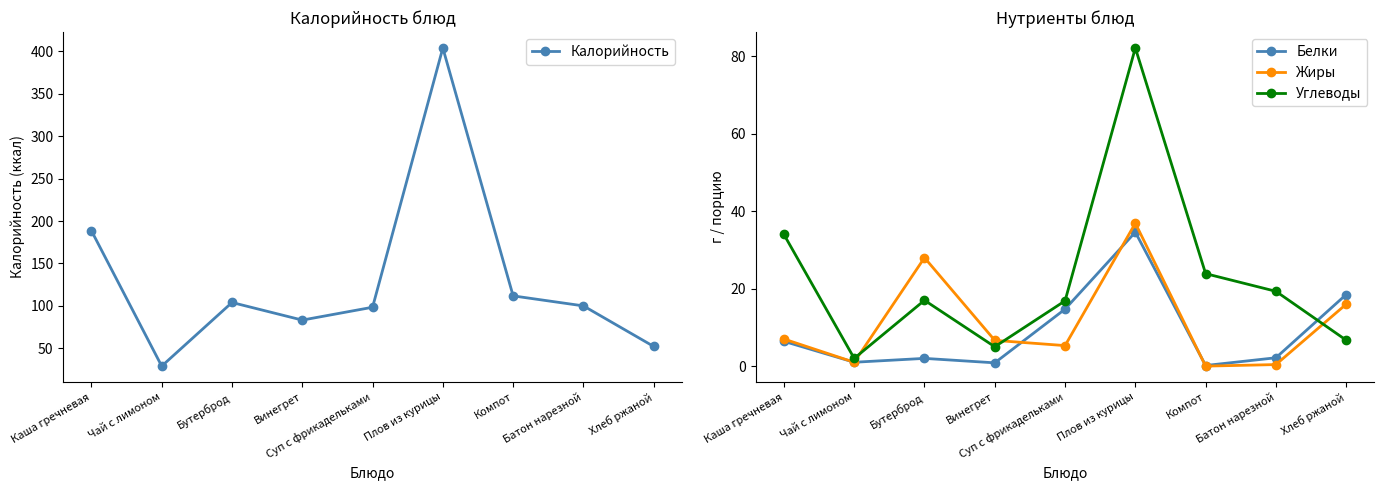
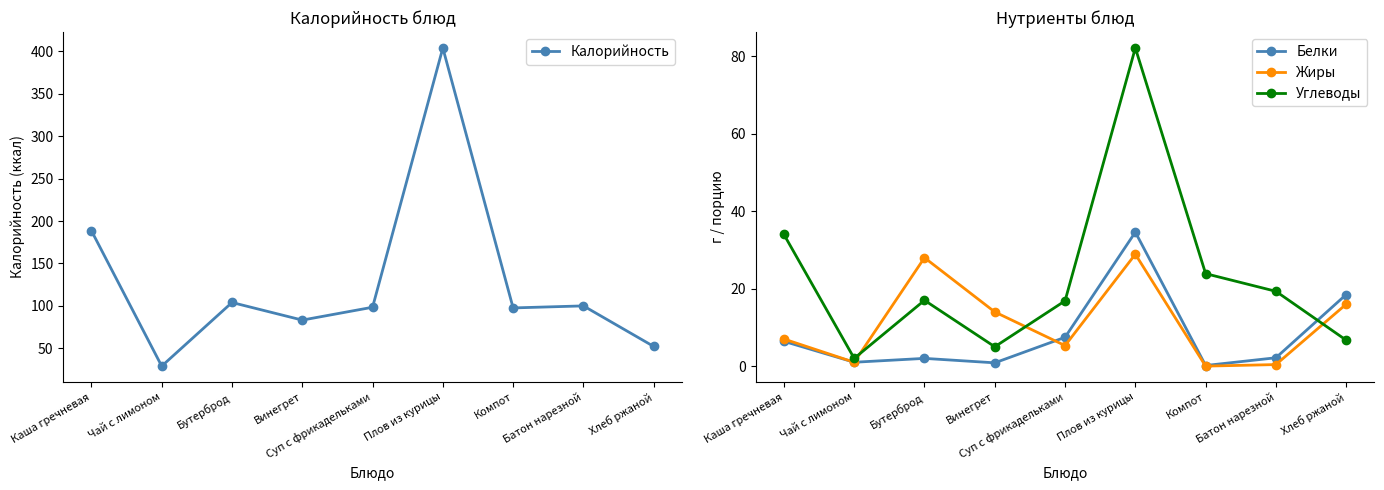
  {
    "Калорийность блюд": {
      "Каша гречневая": 190,
      "Чай с лимоном": 30,
      "Бутерброд": 100,
      "Винегрет": 80,
      "Суп с фрикадельками": 100,
      "Плов из курицы": 400,
-     "Компот": 110,
+     "Компот": 100,
      "Батон нарезной": 100,
      "Хлеб ржаной": 50
    },
    "Нутриенты блюд": {
      "Белки": {
        "Бутерброд": 2,
        "Винегрет": 1,
-       "Суп с фрикадельками": 15,
+       "Суп с фрикадельками": 7,
        "Плов из курицы": 35,
        "Батон нарезной": 2,
        "Хлеб ржаной": 18
      },
      "Жиры": {
        "Бутерброд": 28,
-       "Винегрет": 7,
+       "Винегрет": 14,
        "Суп с фрикадельками": 5,
-       "Плов из курицы": 37,
+       "Плов из курицы": 29,
        "Батон нарезной": 0,
        "Хлеб ржаной": 16
      },
      "Углеводы": {
        "Каша гречневая": 34,
        "Чай с лимоном": 2,
        "Бутерброд": 17,
        "Винегрет": 5,
        "Суп с фрикадельками": 17,
        "Плов из курицы": 82,
        "Компот": 24,
        "Батон нарезной": 19,
        "Хлеб ржаной": 7
      }
    }
  }
